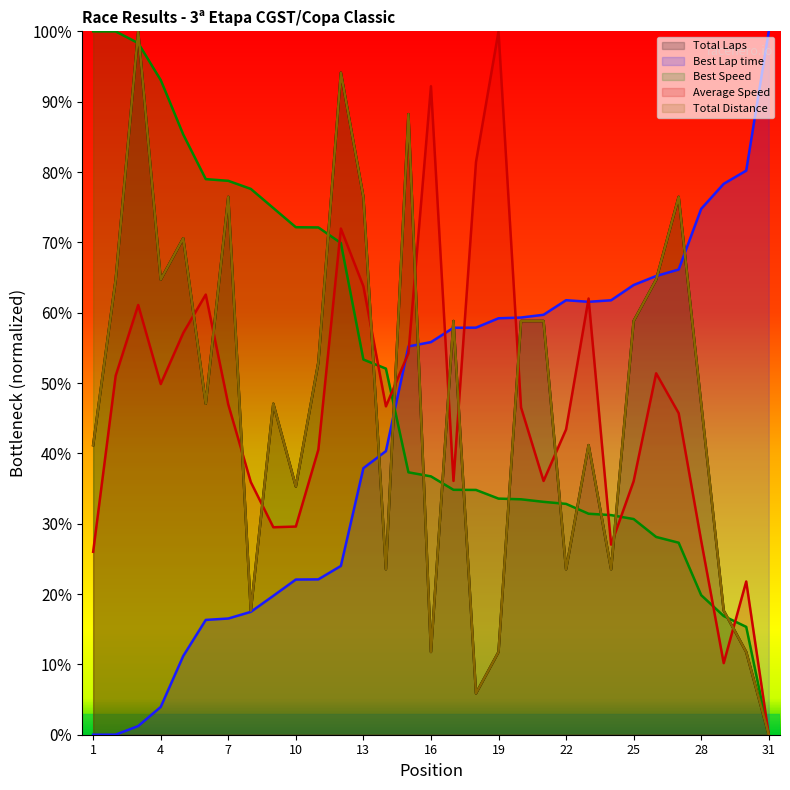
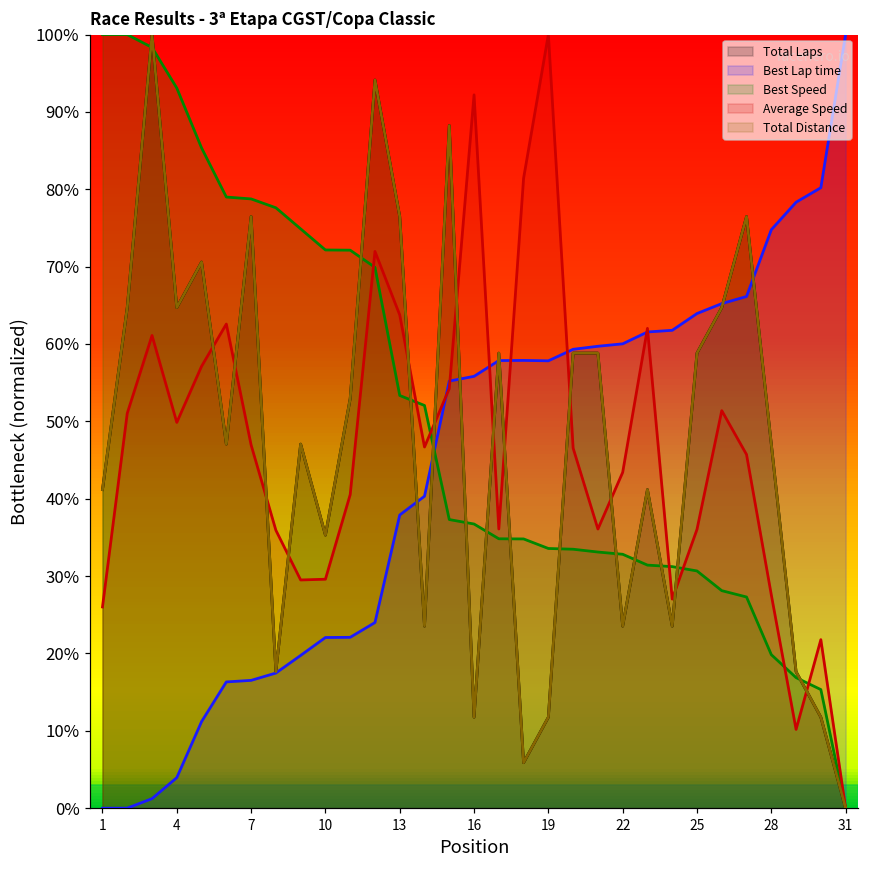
  {
    "Best Lap time": {
      "4": "4%",
      "7": "17%",
      "10": "22%",
      "13": "38%",
      "16": "56%",
-     "19": "59%",
-     "22": "62%",
+     "19": "58%",
+     "22": "60%",
      "25": "64%",
      "28": "75%",
      "31": "100%"
    }
  }
